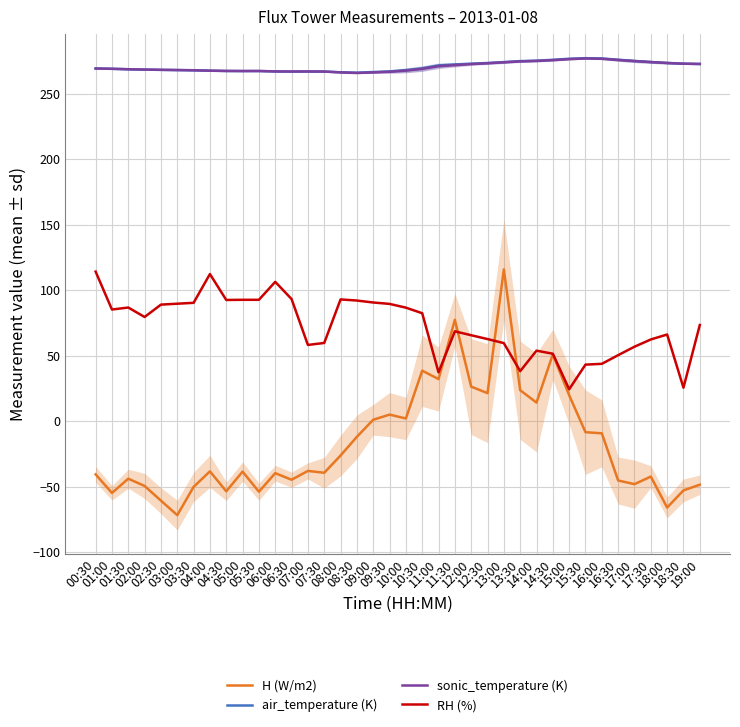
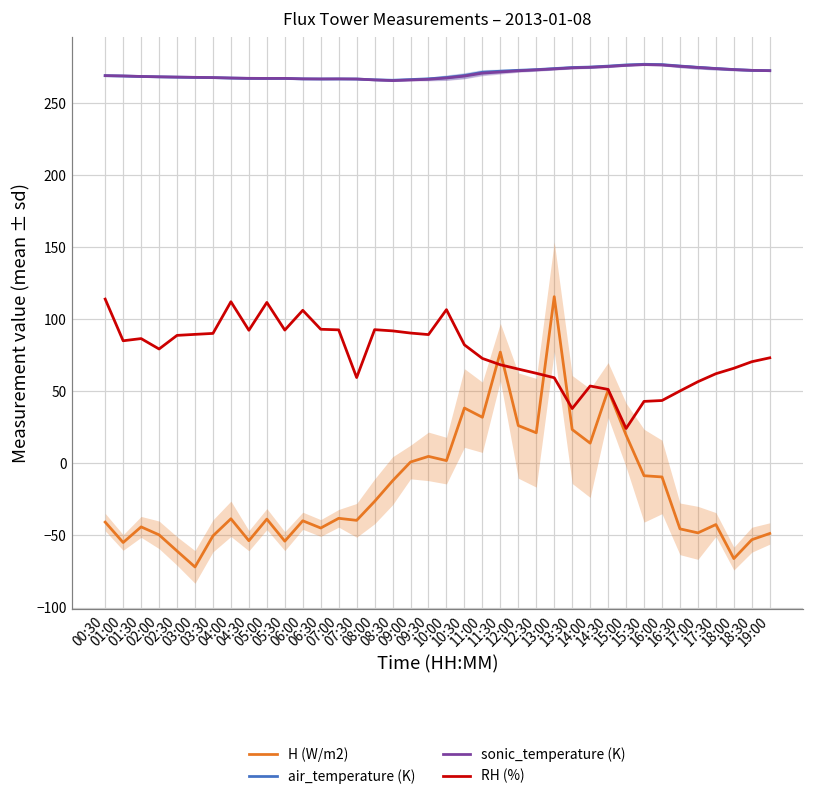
  {
    "RH (%)": {
      "00:30": 114,
      "01:00": 85,
      "01:30": 87,
      "02:00": 79,
      "02:30": 89,
      "03:00": 90,
      "03:30": 90,
      "04:00": 112,
      "04:30": 92,
-     "05:00": 93,
+     "05:00": 112,
      "05:30": 93,
      "06:00": 106,
      "06:30": 93,
-     "07:00": 58,
+     "07:00": 93,
      "07:30": 60,
      "08:00": 93,
      "08:30": 92,
      "09:00": 91,
      "09:30": 89,
-     "10:00": 87,
+     "10:00": 107,
      "10:30": 82,
-     "11:00": 37,
+     "11:00": 73,
      "11:30": 69,
      "12:00": 66,
      "12:30": 63,
      "13:00": 60,
      "13:30": 38,
      "14:00": 54,
      "15:00": 24,
      "15:30": 43,
      "16:00": 44,
      "16:30": 50,
      "17:00": 57,
      "17:30": 62,
      "18:00": 66,
-     "18:30": 25,
+     "18:30": 71,
      "19:00": 73
    }
  }
